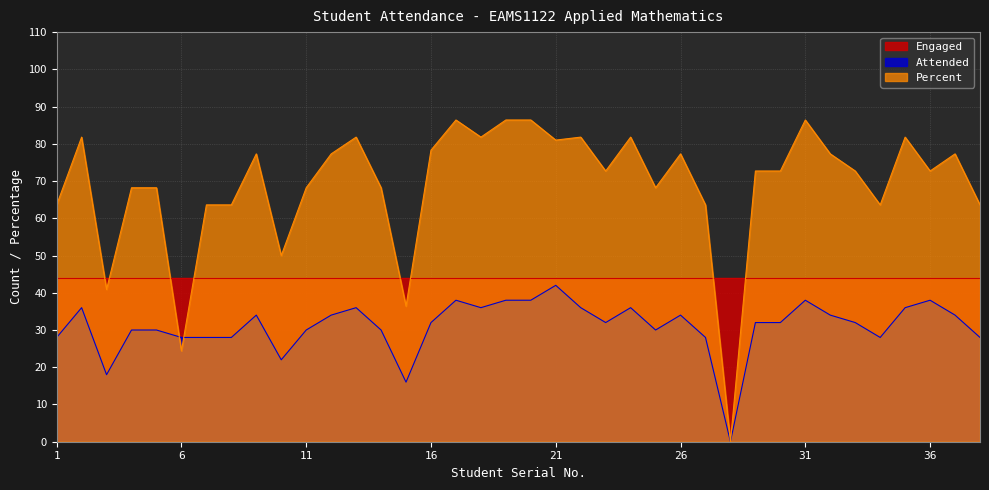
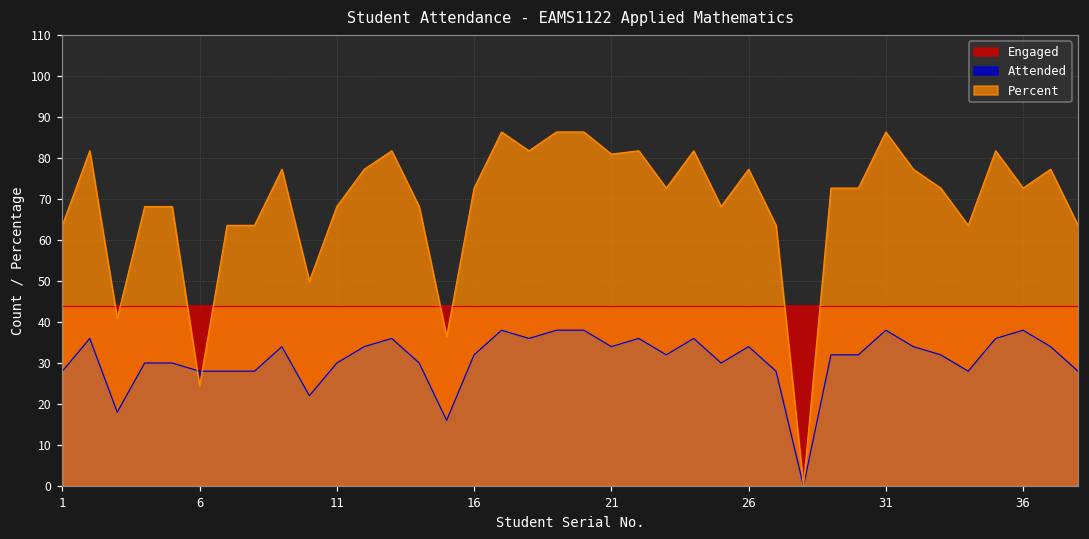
  {
    "Engaged": {
      "1": 44,
      "6": 44,
      "11": 44,
      "16": 44,
      "21": 44,
      "26": 44,
      "31": 44,
      "36": 44
    },
    "Attended": {
      "1": 28,
      "6": 28,
      "11": 30,
      "16": 32,
-     "21": 42,
+     "21": 34,
      "26": 34,
      "31": 38,
      "36": 38
    },
    "Percent": {
      "1": 64,
      "6": 24,
      "11": 68,
-     "16": 78,
+     "16": 73,
      "21": 81,
      "26": 77,
      "31": 86,
      "36": 73
    }
  }
